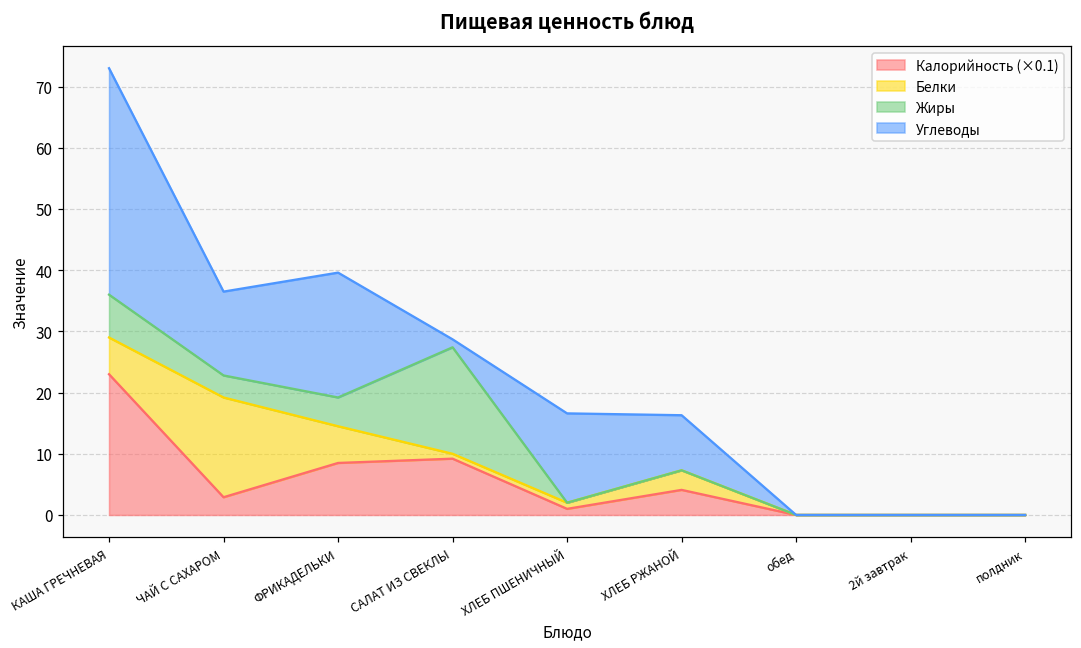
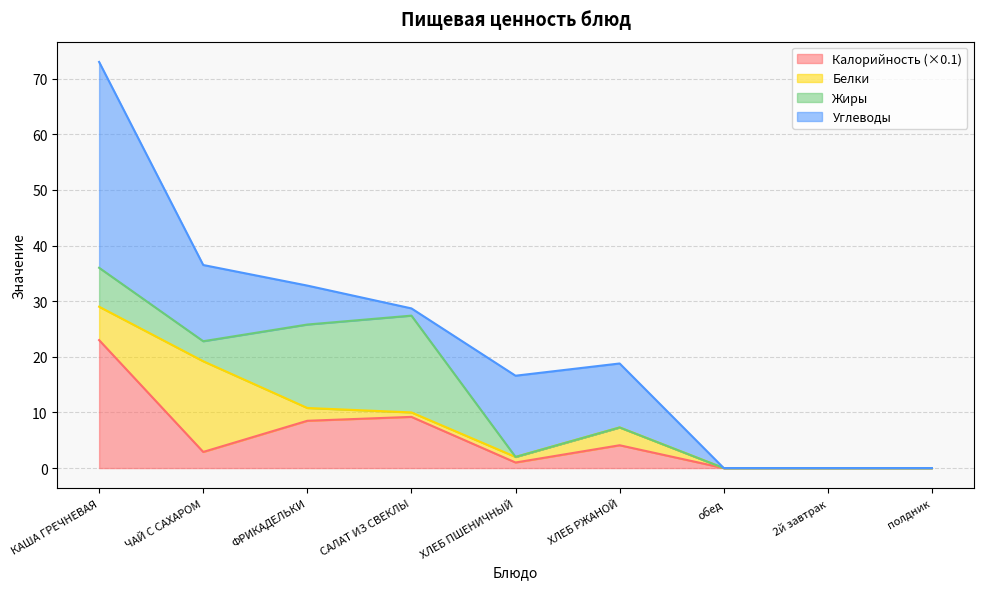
  {
    "Калорийность (×0.1)": {
      "КАША ГРЕЧНЕВАЯ": 23,
      "ЧАЙ С САХАРОМ": 3,
      "ФРИКАДЕЛЬКИ": 9,
      "САЛАТ ИЗ СВЕКЛЫ": 9,
      "ХЛЕБ ПШЕНИЧНЫЙ": 1,
      "ХЛЕБ РЖАНОЙ": 4
    },
    "Белки": {
      "КАША ГРЕЧНЕВАЯ": 6,
      "ЧАЙ С САХАРОМ": 16,
-     "ФРИКАДЕЛЬКИ": 6,
+     "ФРИКАДЕЛЬКИ": 2,
      "САЛАТ ИЗ СВЕКЛЫ": 1
    },
    "Жиры": {
      "КАША ГРЕЧНЕВАЯ": 7,
      "ЧАЙ С САХАРОМ": 4,
-     "ФРИКАДЕЛЬКИ": 5,
+     "ФРИКАДЕЛЬКИ": 15,
      "САЛАТ ИЗ СВЕКЛЫ": 17
    },
    "Углеводы": {
      "КАША ГРЕЧНЕВАЯ": 37,
      "ЧАЙ С САХАРОМ": 14,
-     "ФРИКАДЕЛЬКИ": 20,
+     "ФРИКАДЕЛЬКИ": 7,
      "САЛАТ ИЗ СВЕКЛЫ": 1,
      "ХЛЕБ ПШЕНИЧНЫЙ": 15,
-     "ХЛЕБ РЖАНОЙ": 9
+     "ХЛЕБ РЖАНОЙ": 12
    }
  }
